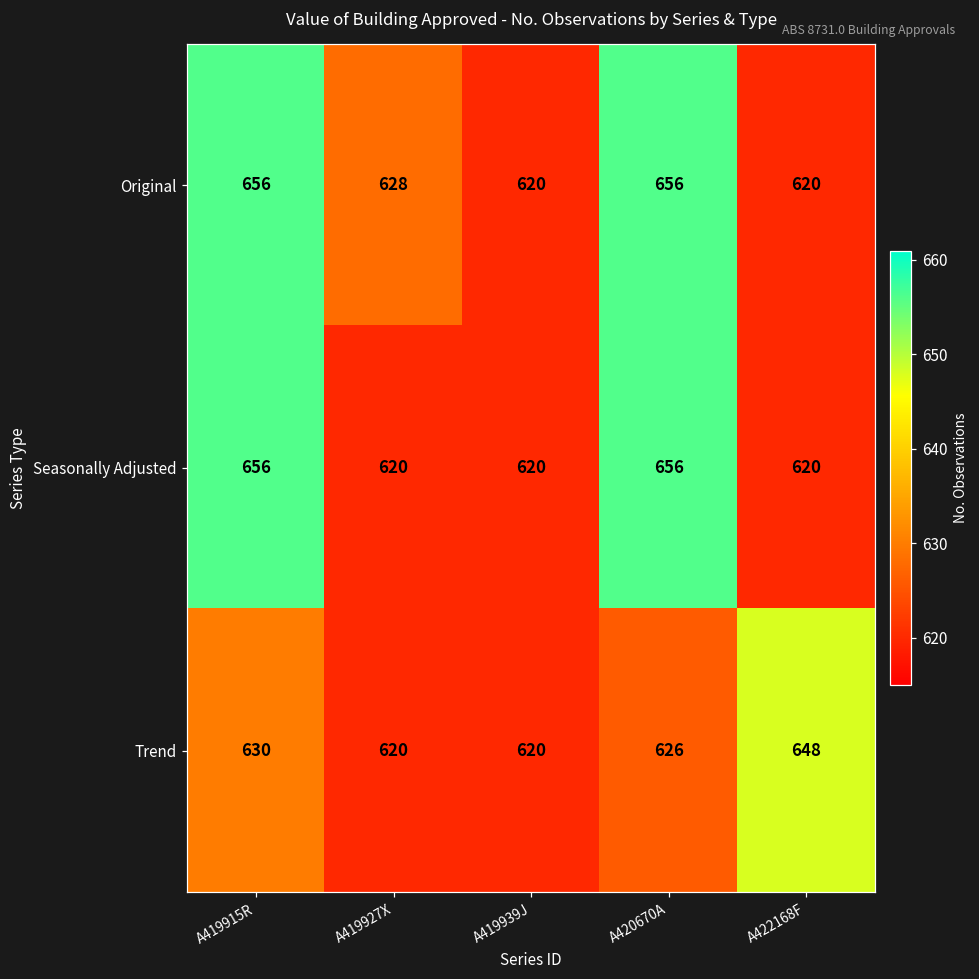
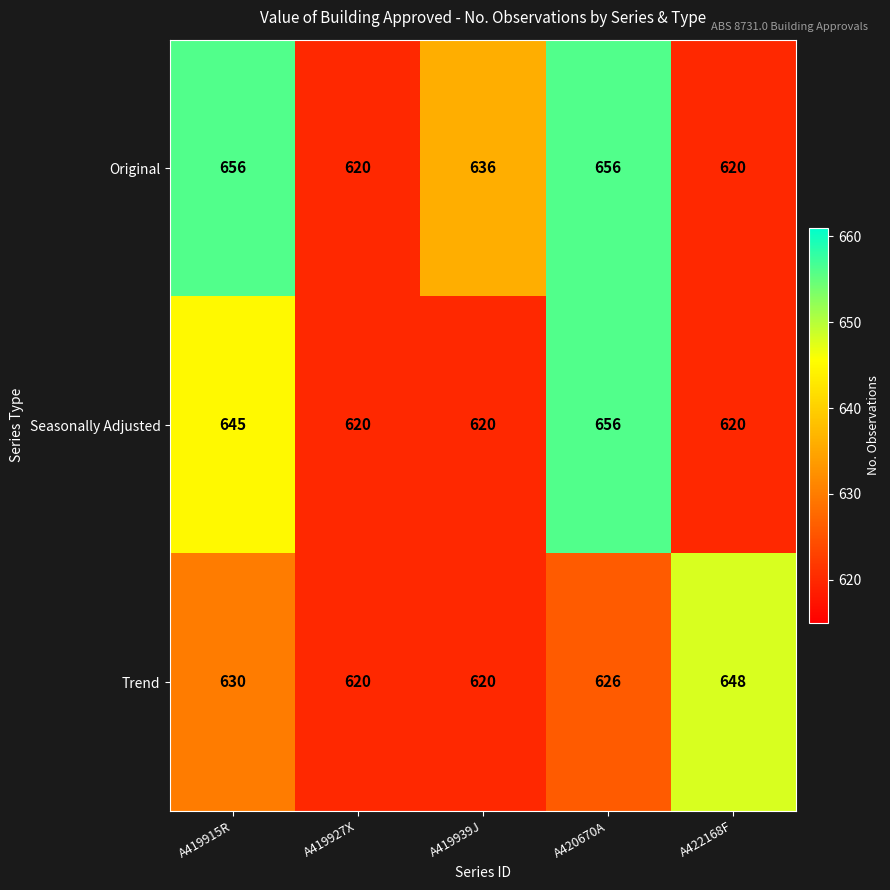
  {
    "Original": {
      "A419915R": 656,
-     "A419927X": 628,
-     "A419939J": 620,
+     "A419927X": 620,
+     "A419939J": 636,
      "A420670A": 656,
      "A422168F": 620
    },
    "Seasonally Adjusted": {
-     "A419915R": 656,
+     "A419915R": 645,
      "A419927X": 620,
      "A419939J": 620,
      "A420670A": 656,
      "A422168F": 620
    },
    "Trend": {
      "A419915R": 630,
      "A419927X": 620,
      "A419939J": 620,
      "A420670A": 626,
      "A422168F": 648
    }
  }
